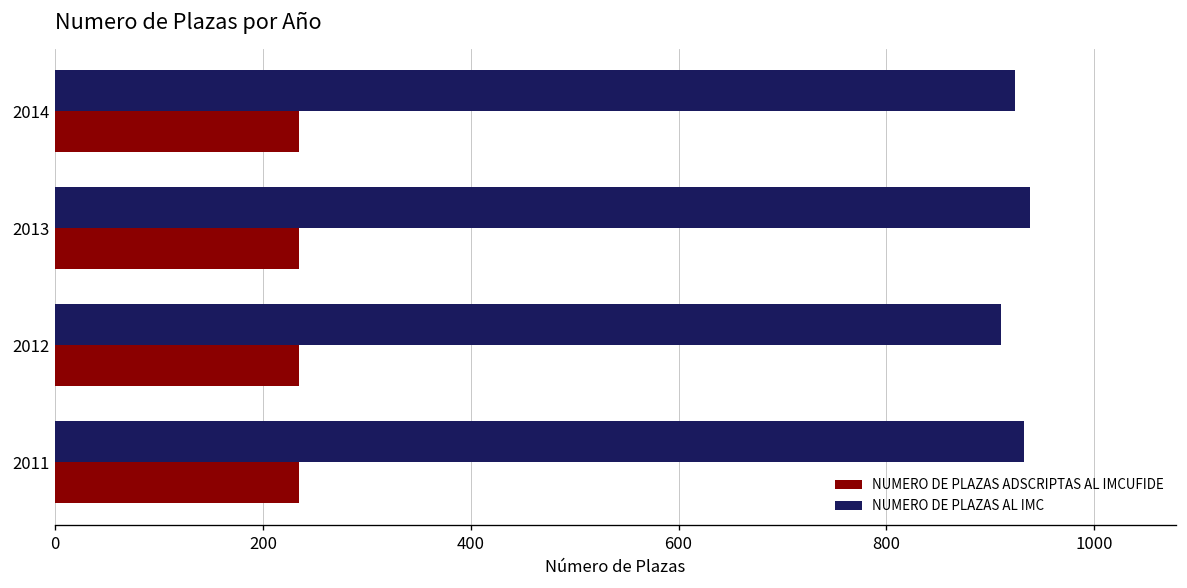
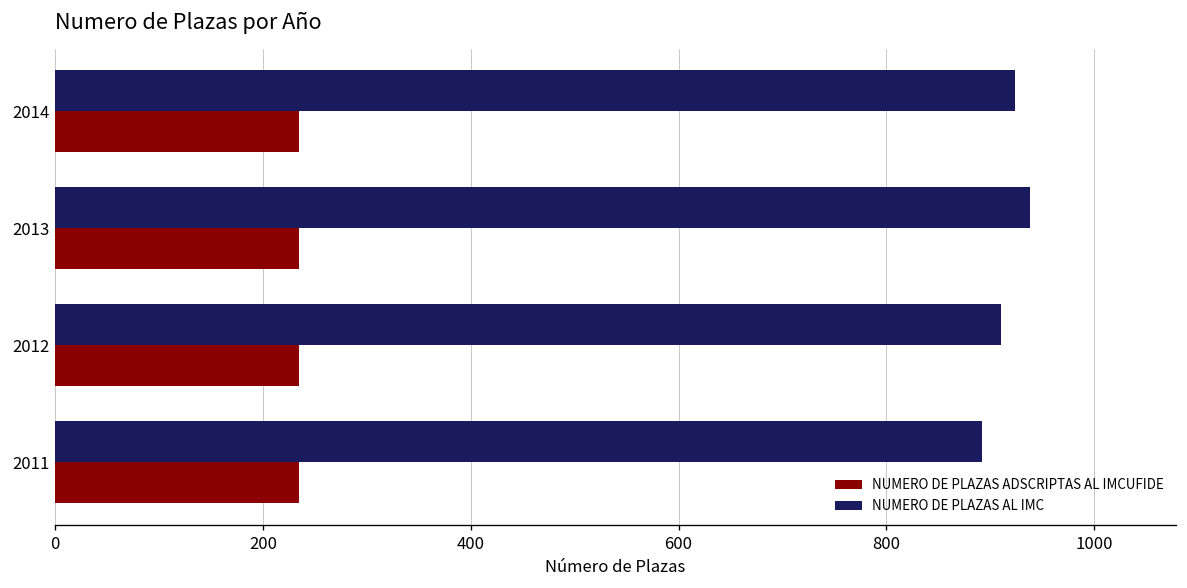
  {
    "NUMERO DE PLAZAS ADSCRIPTAS AL IMCUFIDE": {
      "2014": 240,
      "2013": 240,
      "2012": 240,
      "2011": 240
    },
    "NUMERO DE PLAZAS AL IMC": {
      "2014": 920,
      "2013": 940,
      "2012": 910,
-     "2011": 930
+     "2011": 890
    }
  }
